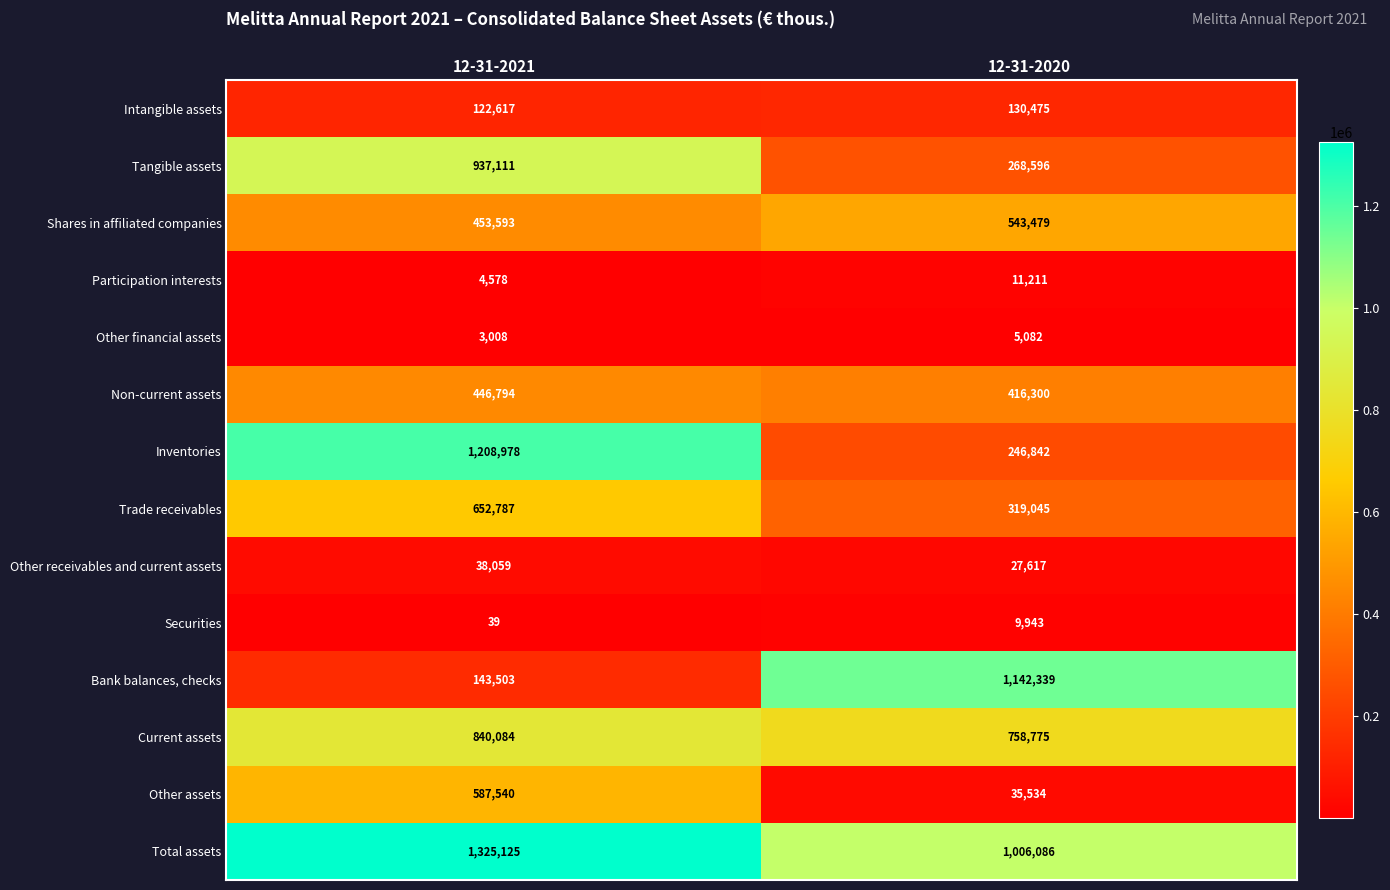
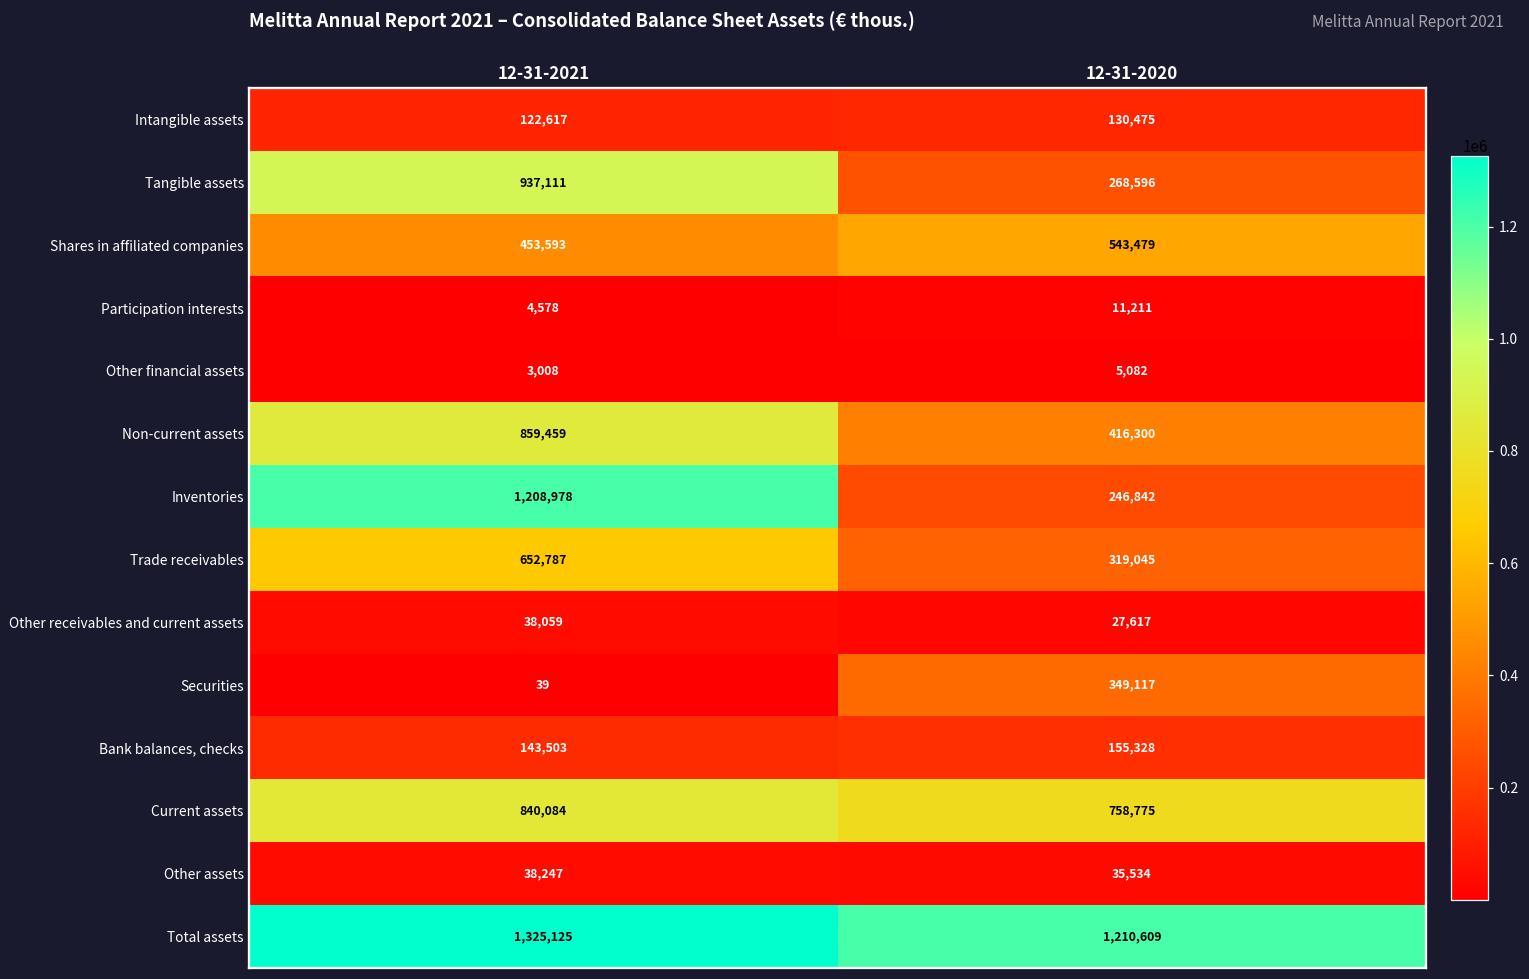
  {
    "Intangible assets": {
      "12-31-2021": "122,617",
      "12-31-2020": "130,475"
    },
    "Tangible assets": {
      "12-31-2021": "937,111",
      "12-31-2020": "268,596"
    },
    "Shares in affiliated companies": {
      "12-31-2021": "453,593",
      "12-31-2020": "543,479"
    },
    "Participation interests": {
      "12-31-2021": "4,578",
      "12-31-2020": "11,211"
    },
    "Other financial assets": {
      "12-31-2021": "3,008",
      "12-31-2020": "5,082"
    },
    "Non-current assets": {
-     "12-31-2021": "446,794",
+     "12-31-2021": "859,459",
      "12-31-2020": "416,300"
    },
    "Inventories": {
      "12-31-2021": "1,208,978",
      "12-31-2020": "246,842"
    },
    "Trade receivables": {
      "12-31-2021": "652,787",
      "12-31-2020": "319,045"
    },
    "Other receivables and current assets": {
      "12-31-2021": "38,059",
      "12-31-2020": "27,617"
    },
    "Securities": {
      "12-31-2021": "39",
-     "12-31-2020": "9,943"
+     "12-31-2020": "349,117"
    },
    "Bank balances, checks": {
      "12-31-2021": "143,503",
-     "12-31-2020": "1,142,339"
+     "12-31-2020": "155,328"
    },
    "Current assets": {
      "12-31-2021": "840,084",
      "12-31-2020": "758,775"
    },
    "Other assets": {
-     "12-31-2021": "587,540",
+     "12-31-2021": "38,247",
      "12-31-2020": "35,534"
    },
    "Total assets": {
      "12-31-2021": "1,325,125",
-     "12-31-2020": "1,006,086"
+     "12-31-2020": "1,210,609"
    }
  }
